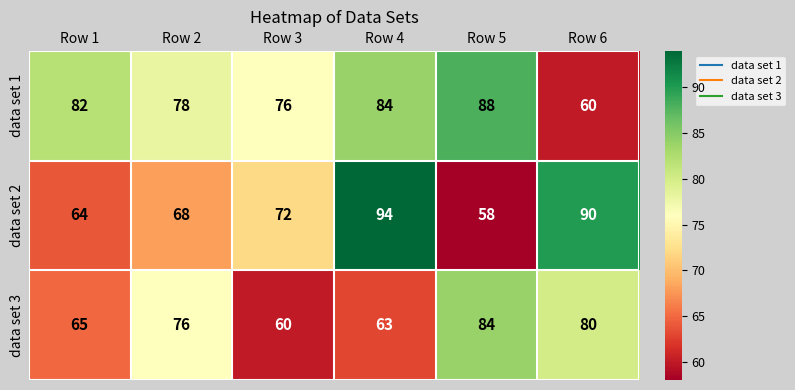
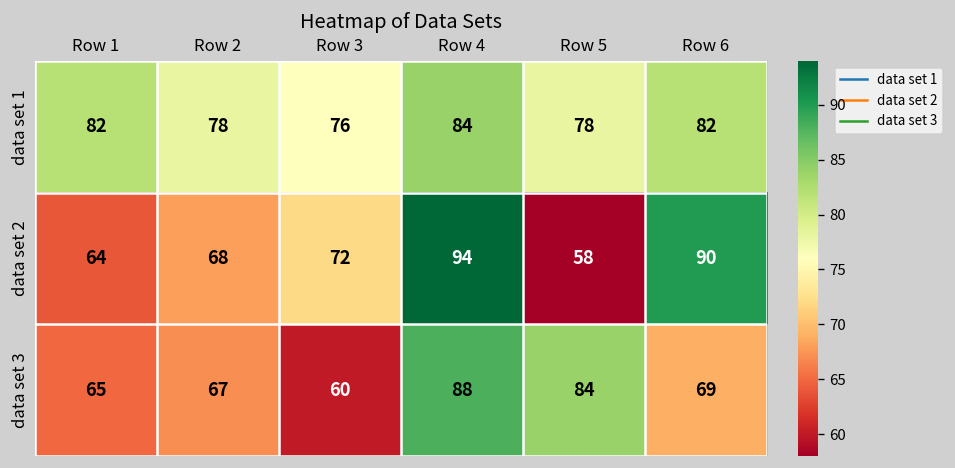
  {
    "data set 1": {
      "Row 1": 82,
      "Row 2": 78,
      "Row 3": 76,
      "Row 4": 84,
-     "Row 5": 88,
-     "Row 6": 60
+     "Row 5": 78,
+     "Row 6": 82
    },
    "data set 2": {
      "Row 1": 64,
      "Row 2": 68,
      "Row 3": 72,
      "Row 4": 94,
      "Row 5": 58,
      "Row 6": 90
    },
    "data set 3": {
      "Row 1": 65,
-     "Row 2": 76,
+     "Row 2": 67,
      "Row 3": 60,
-     "Row 4": 63,
+     "Row 4": 88,
      "Row 5": 84,
-     "Row 6": 80
+     "Row 6": 69
    }
  }
